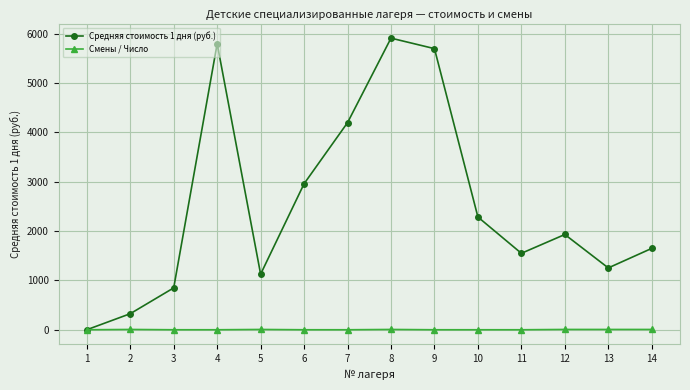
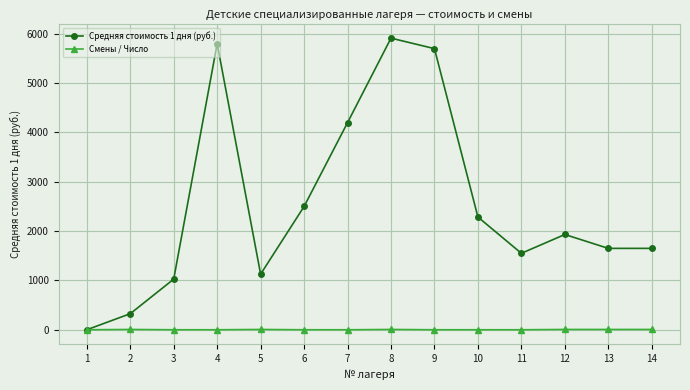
  {
    "Средняя стоимость 1 дня (руб.)": {
      "2": 300,
-     "3": 800,
+     "3": 1000,
      "5": 1100,
-     "6": 3000,
+     "6": 2500,
      "7": 4200,
      "8": 5900,
      "9": 5700,
      "10": 2300,
      "11": 1500,
      "12": 1900,
-     "13": 1300,
+     "13": 1700,
      "14": 1700
    },
    "Смены / Число": {
      "2": 0,
      "3": 0,
      "4": 0,
      "5": 0,
      "6": 0,
      "7": 0,
      "8": 0,
      "9": 0,
      "10": 0,
      "11": 0,
      "12": 0,
      "13": 0,
      "14": 0
    }
  }
